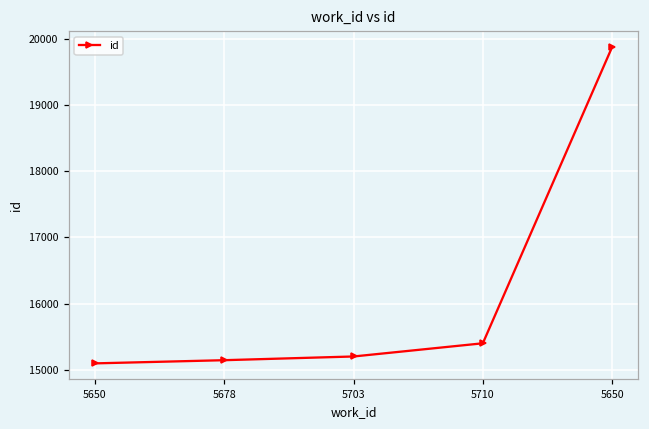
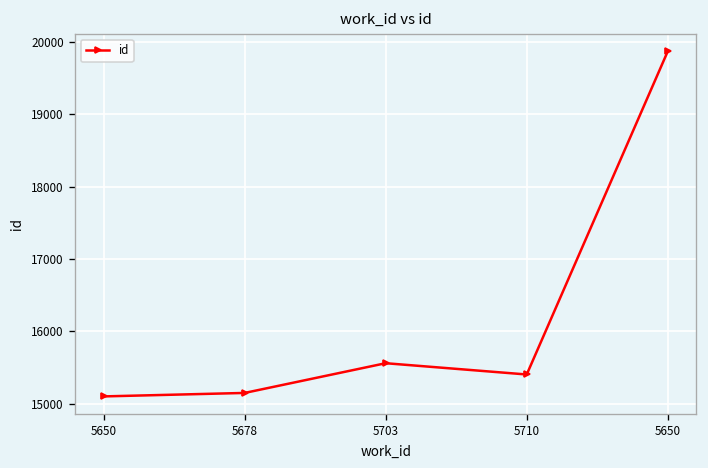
  {
    "5678": 15100,
-   "5703": 15200,
+   "5703": 15600,
    "5710": 15400
  }
